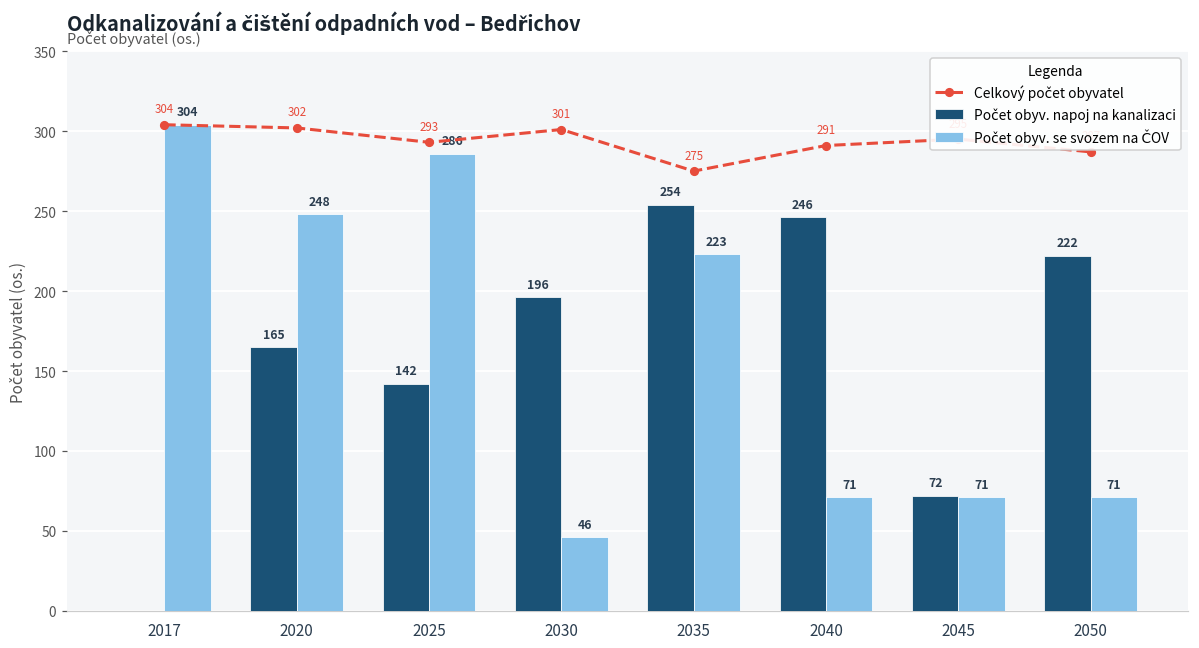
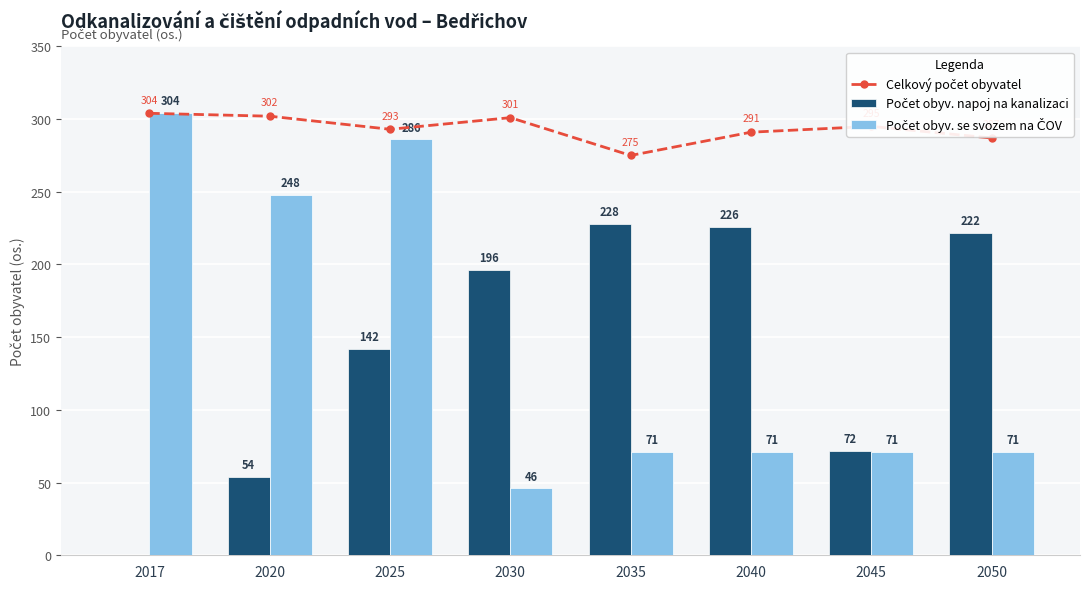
  {
    "Celkový počet obyvatel": {
      "2017": 304,
      "2020": 302,
      "2025": 293,
      "2030": 301,
      "2035": 275,
      "2040": 291
    },
    "Počet obyv. napoj na kanalizaci": {
-     "2020": 165,
+     "2020": 54,
      "2025": 142,
      "2030": 196,
-     "2035": 254,
-     "2040": 246,
+     "2035": 228,
+     "2040": 226,
      "2045": 72,
      "2050": 222
    },
    "Počet obyv. se svozem na ČOV": {
      "2017": 304,
      "2020": 248,
      "2025": 286,
      "2030": 46,
-     "2035": 223,
+     "2035": 71,
      "2040": 71,
      "2045": 71,
      "2050": 71
    }
  }
